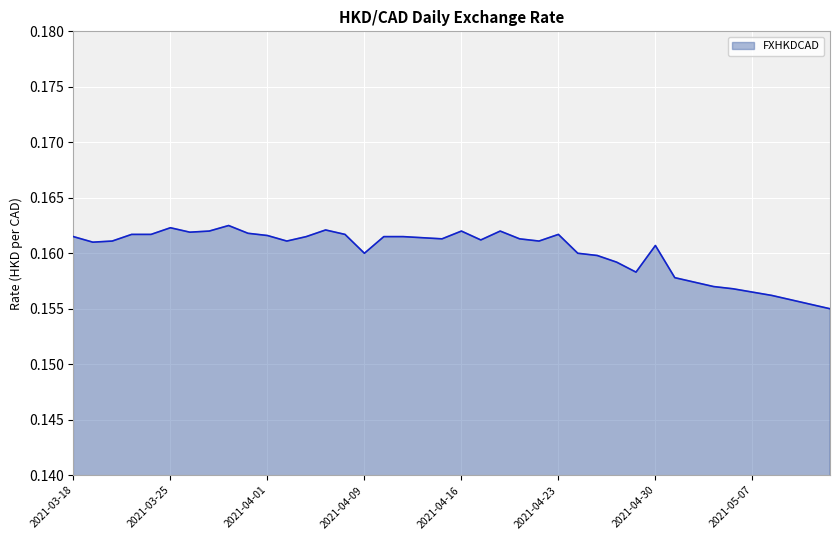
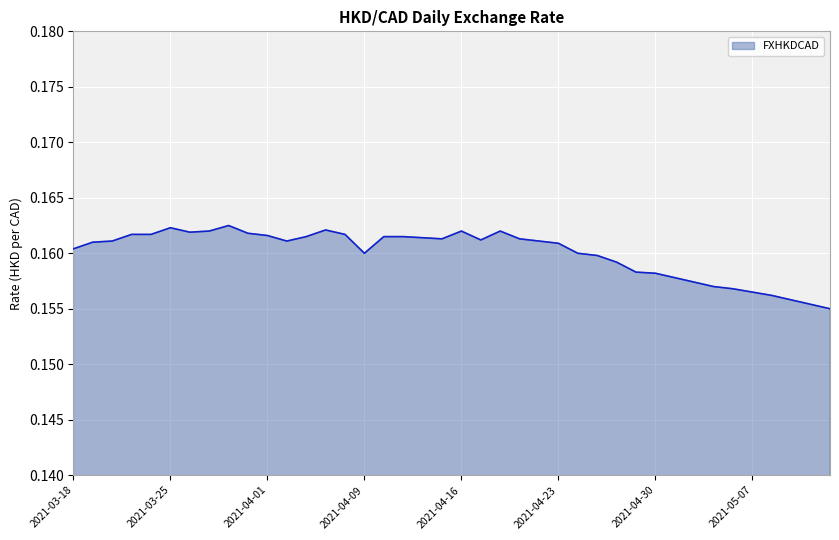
  {
-   "2021-03-18": 0.1615,
+   "2021-03-18": 0.1604,
    "2021-03-25": 0.1623,
    "2021-04-01": 0.1616,
    "2021-04-09": 0.1600,
    "2021-04-16": 0.1620,
-   "2021-04-23": 0.1617,
-   "2021-04-30": 0.1607,
+   "2021-04-23": 0.1609,
+   "2021-04-30": 0.1582,
    "2021-05-07": 0.1565
  }
